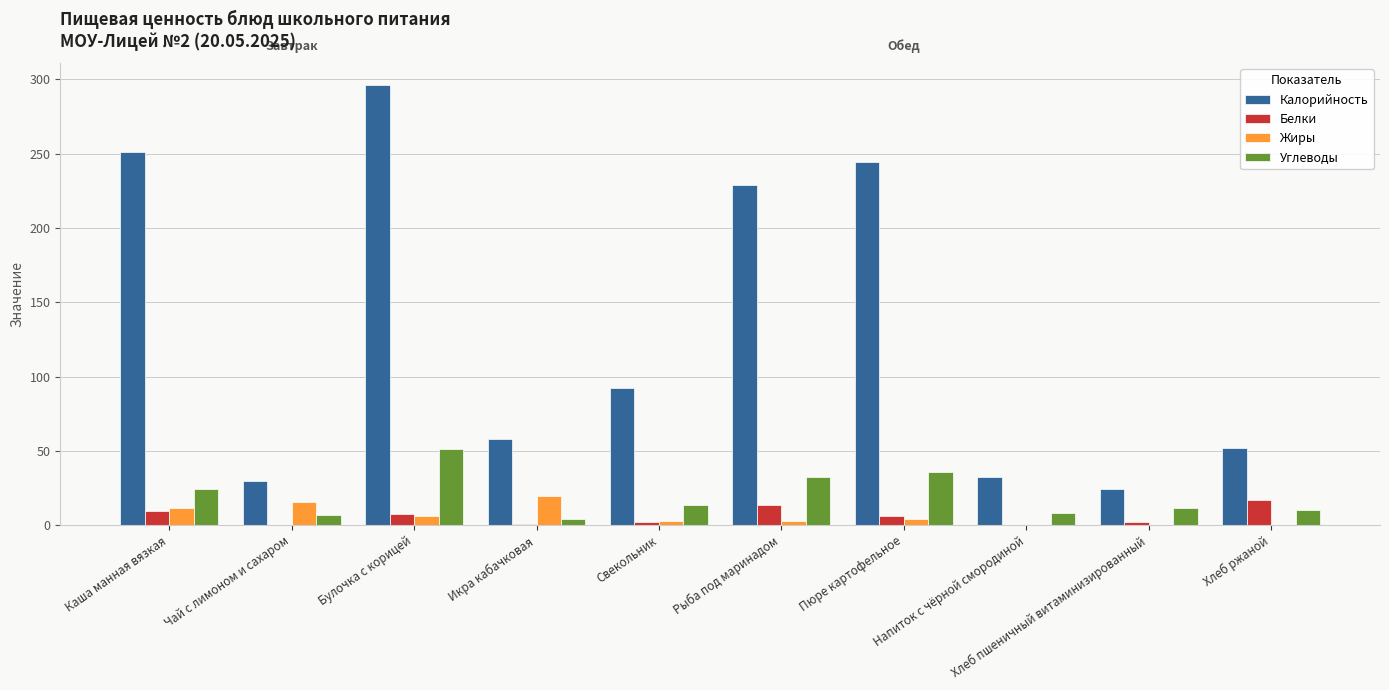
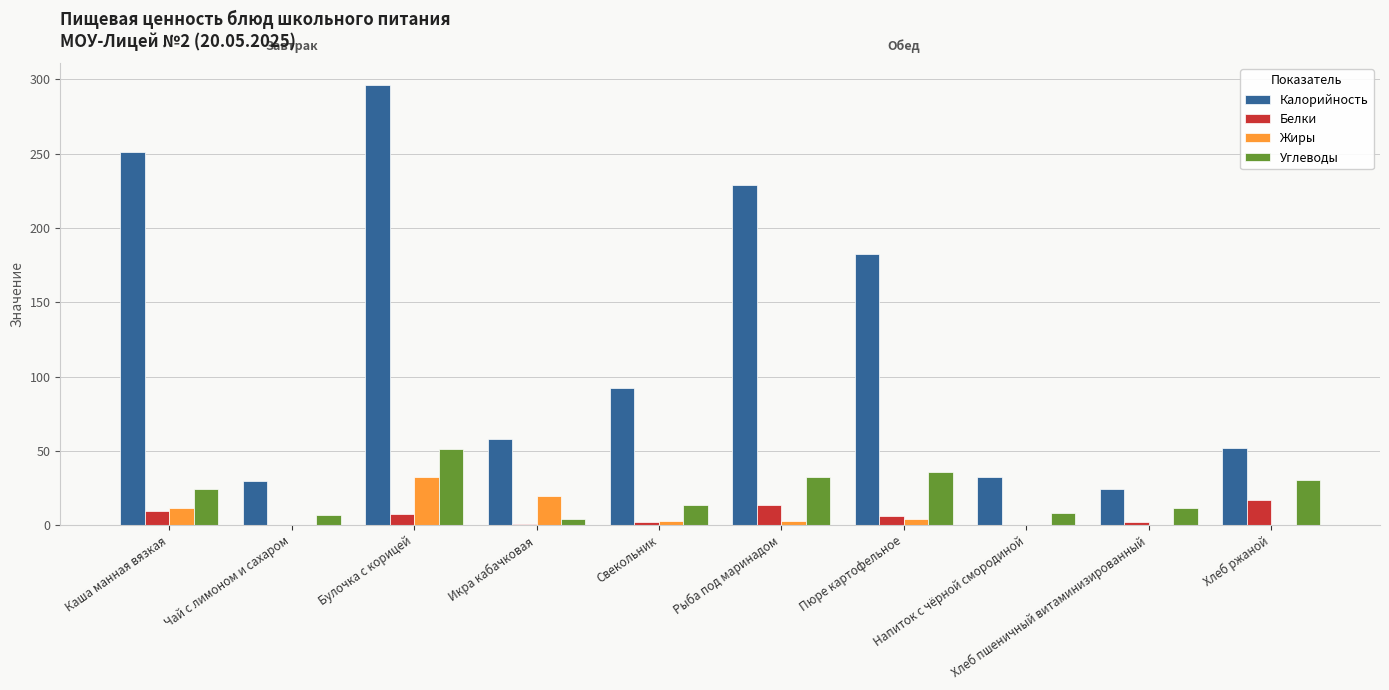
  {
    "Калорийность": {
      "Каша манная вязкая": 251,
      "Чай с лимоном и сахаром": 30,
      "Булочка с корицей": 296,
      "Икра кабачковая": 58,
      "Свекольник": 92,
      "Рыба под маринадом": 229,
-     "Пюре картофельное": 244,
+     "Пюре картофельное": 183,
      "Напиток с чёрной смородиной": 33,
      "Хлеб пшеничный витаминизированный": 24,
      "Хлеб ржаной": 52
    },
    "Белки": {
      "Каша манная вязкая": 10,
      "Булочка с корицей": 8,
      "Свекольник": 2,
      "Рыба под маринадом": 14,
      "Пюре картофельное": 6,
      "Хлеб пшеничный витаминизированный": 2,
      "Хлеб ржаной": 17
    },
    "Жиры": {
      "Каша манная вязкая": 12,
-     "Чай с лимоном и сахаром": 16,
-     "Булочка с корицей": 6,
+     "Чай с лимоном и сахаром": 0,
+     "Булочка с корицей": 32,
      "Икра кабачковая": 20,
      "Свекольник": 3,
      "Рыба под маринадом": 3,
      "Пюре картофельное": 4
    },
    "Углеводы": {
      "Каша манная вязкая": 24,
      "Чай с лимоном и сахаром": 7,
      "Булочка с корицей": 51,
      "Икра кабачковая": 4,
      "Свекольник": 14,
      "Рыба под маринадом": 33,
      "Пюре картофельное": 36,
      "Напиток с чёрной смородиной": 8,
      "Хлеб пшеничный витаминизированный": 11,
-     "Хлеб ржаной": 10
+     "Хлеб ржаной": 30
    }
  }
